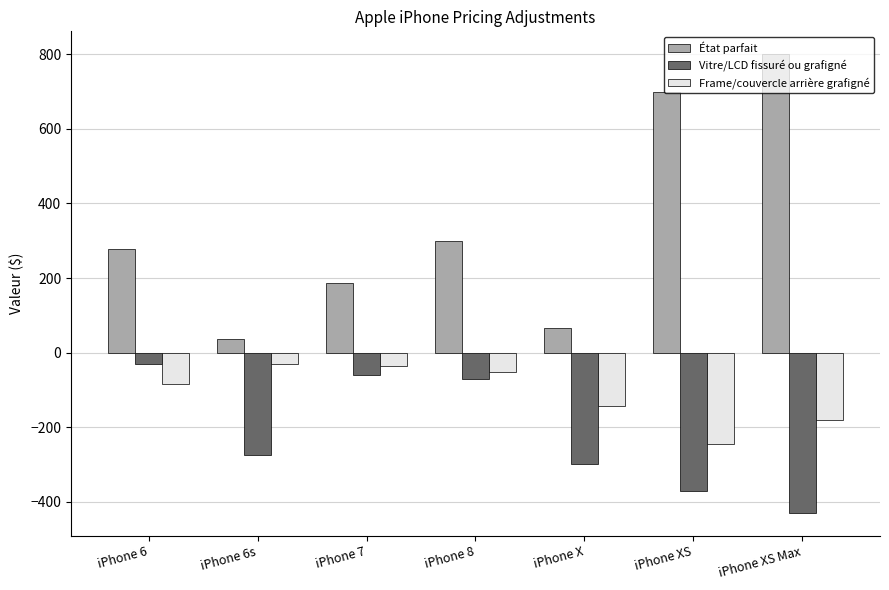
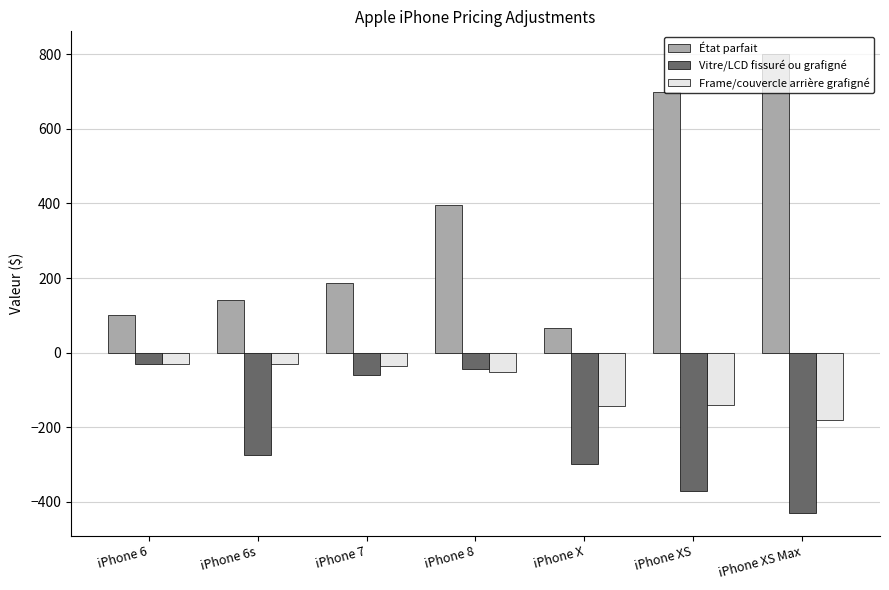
  {
    "État parfait": {
-     "iPhone 6": 280,
-     "iPhone 6s": 40,
+     "iPhone 6": 100,
+     "iPhone 6s": 140,
      "iPhone 7": 190,
-     "iPhone 8": 300,
+     "iPhone 8": 400,
      "iPhone X": 70
    },
    "Vitre/LCD fissuré ou grafigné": {
      "iPhone 6": -30,
      "iPhone 6s": -280,
      "iPhone 7": -60,
-     "iPhone 8": -70,
+     "iPhone 8": -40,
      "iPhone X": -300,
      "iPhone XS": -370,
      "iPhone XS Max": -430
    },
    "Frame/couvercle arrière grafigné": {
-     "iPhone 6": -80,
+     "iPhone 6": -30,
      "iPhone 6s": -30,
      "iPhone 7": -40,
      "iPhone 8": -50,
      "iPhone X": -140,
-     "iPhone XS": -250,
+     "iPhone XS": -140,
      "iPhone XS Max": -180
    }
  }
